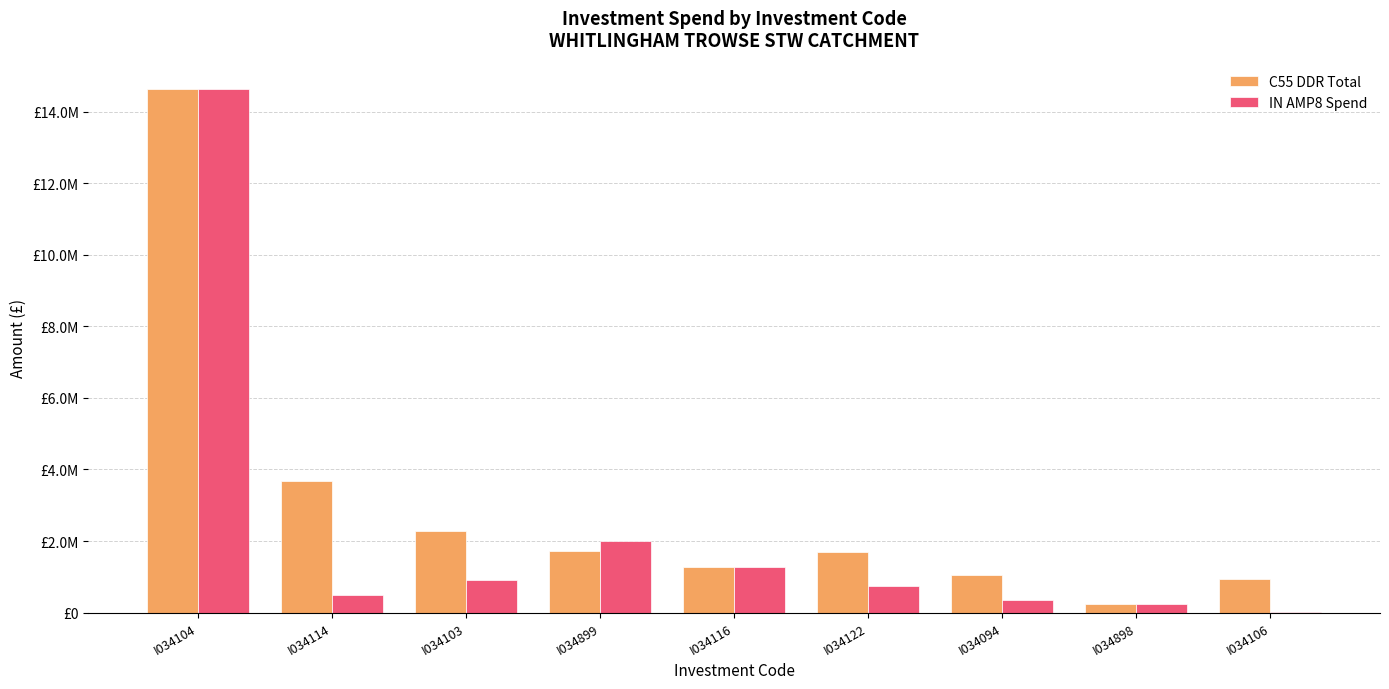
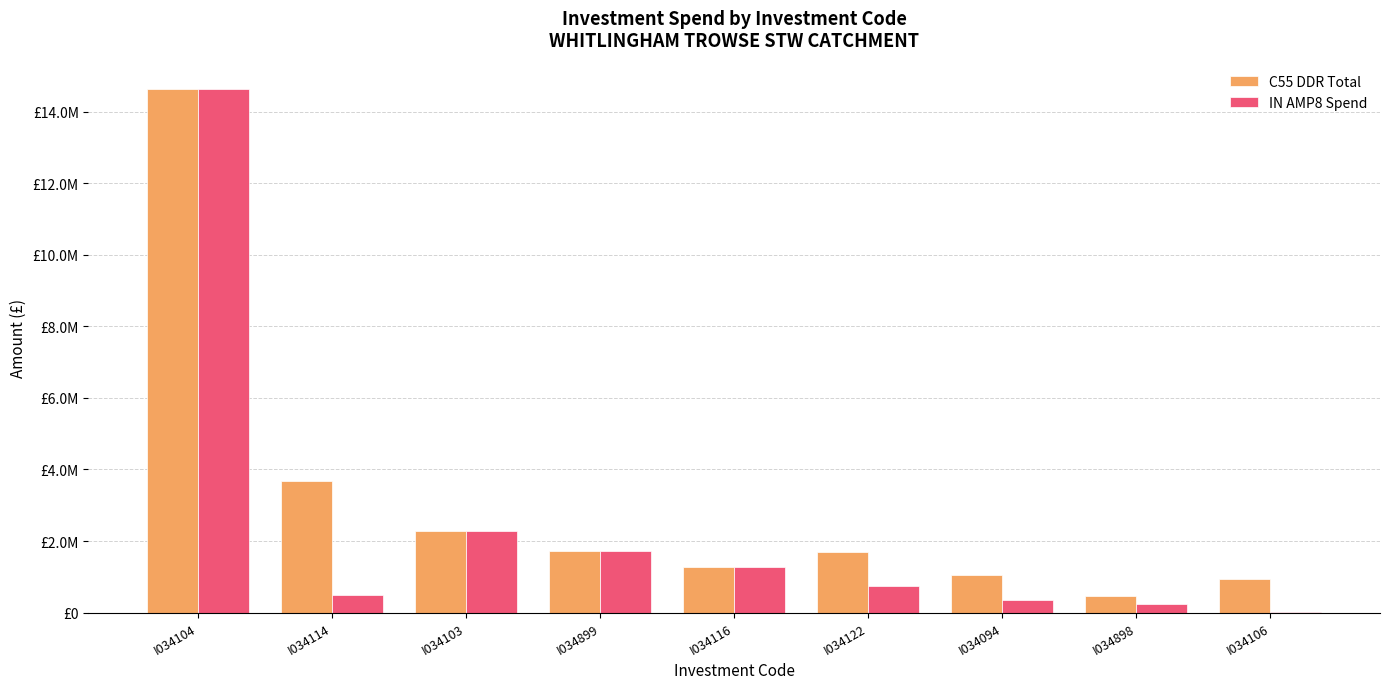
  {
    "C55 DDR Total": {
      "I034104": "£14600000",
      "I034114": "£3700000",
      "I034103": "£2300000",
      "I034899": "£1700000",
      "I034116": "£1300000",
      "I034122": "£1700000",
      "I034094": "£1100000",
-     "I034898": "£200000",
+     "I034898": "£500000",
      "I034106": "£900000"
    },
    "IN AMP8 Spend": {
      "I034104": "£14600000",
      "I034114": "£500000",
-     "I034103": "£900000",
-     "I034899": "£2000000",
+     "I034103": "£2300000",
+     "I034899": "£1700000",
      "I034116": "£1300000",
      "I034122": "£700000",
      "I034094": "£400000",
      "I034898": "£200000"
    }
  }
